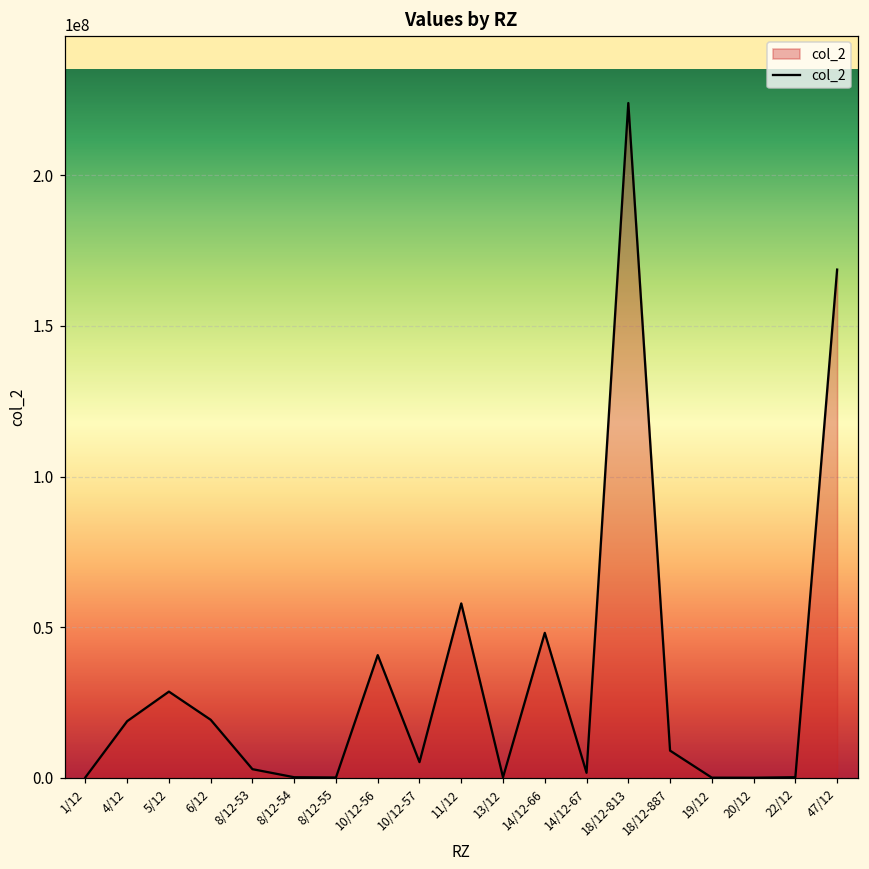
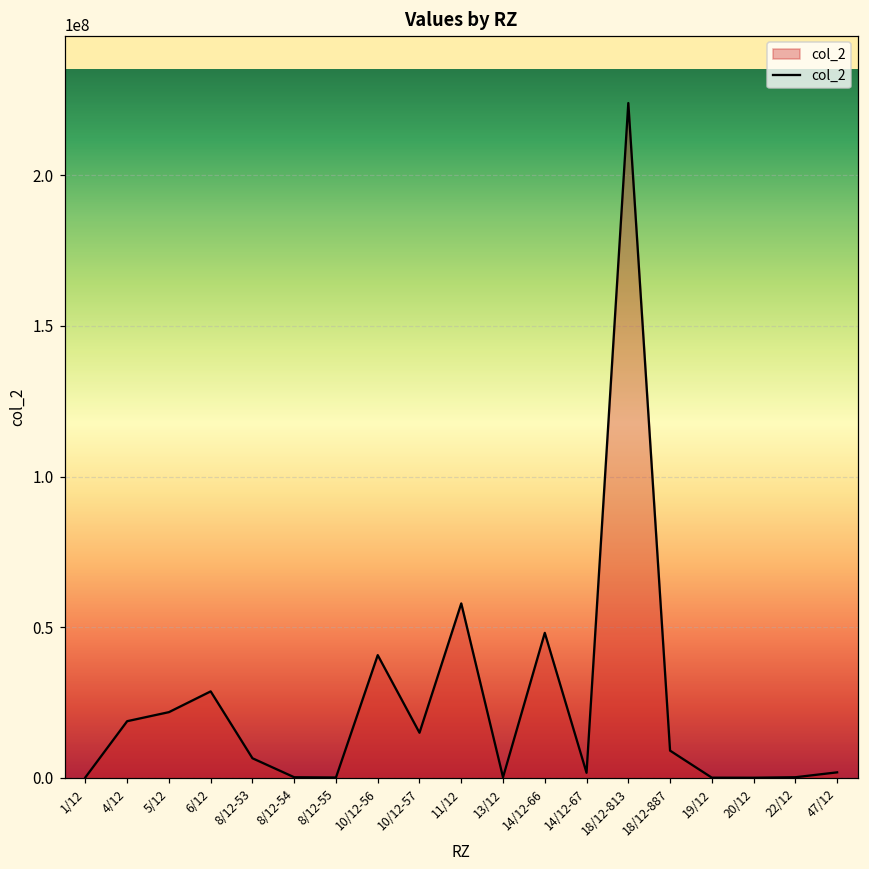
  {
    "1/12": 0,
    "4/12": 19000000,
-   "5/12": 29000000,
-   "6/12": 19000000,
-   "8/12-53": 3000000,
+   "5/12": 22000000,
+   "6/12": 29000000,
+   "8/12-53": 6000000,
    "8/12-54": 0,
    "8/12-55": 0,
    "10/12-56": 41000000,
-   "10/12-57": 5000000,
+   "10/12-57": 15000000,
    "11/12": 58000000,
    "13/12": 0,
    "14/12-66": 48000000,
    "14/12-67": 2000000,
    "18/12-813": 224000000,
    "18/12-887": 9000000,
    "19/12": 0,
    "20/12": 0,
    "22/12": 0,
-   "47/12": 169000000
+   "47/12": 2000000
  }
